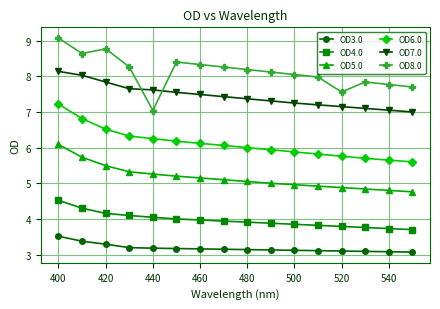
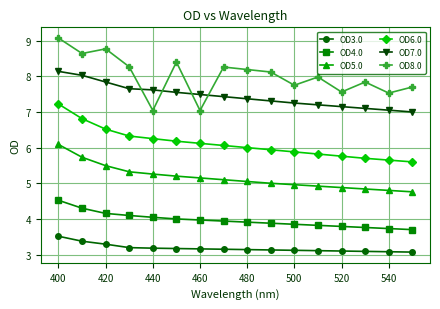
  {
    "OD8.0": {
      "400": 9.1,
      "420": 8.8,
      "440": 7.0,
-     "460": 8.3,
+     "460": 7.0,
      "480": 8.2,
-     "500": 8.1,
+     "500": 7.8,
      "520": 7.6,
-     "540": 7.8
+     "540": 7.5
    }
  }
